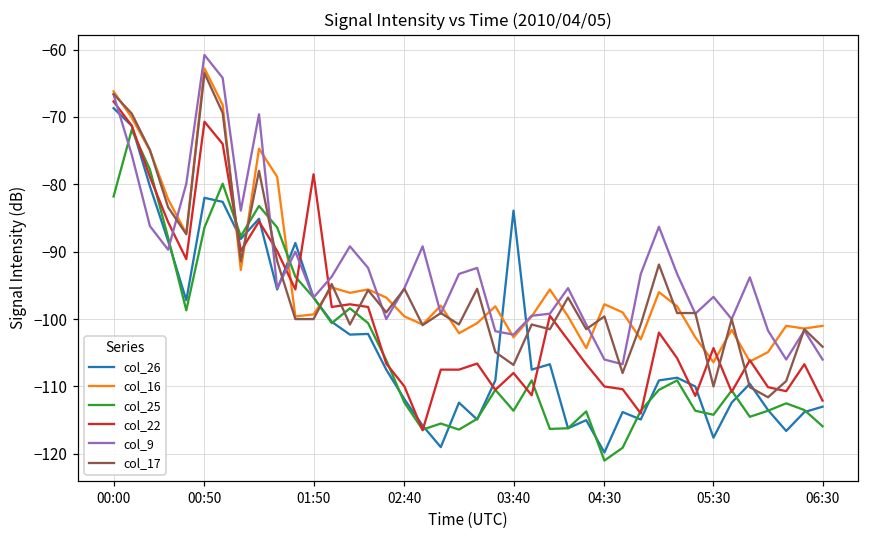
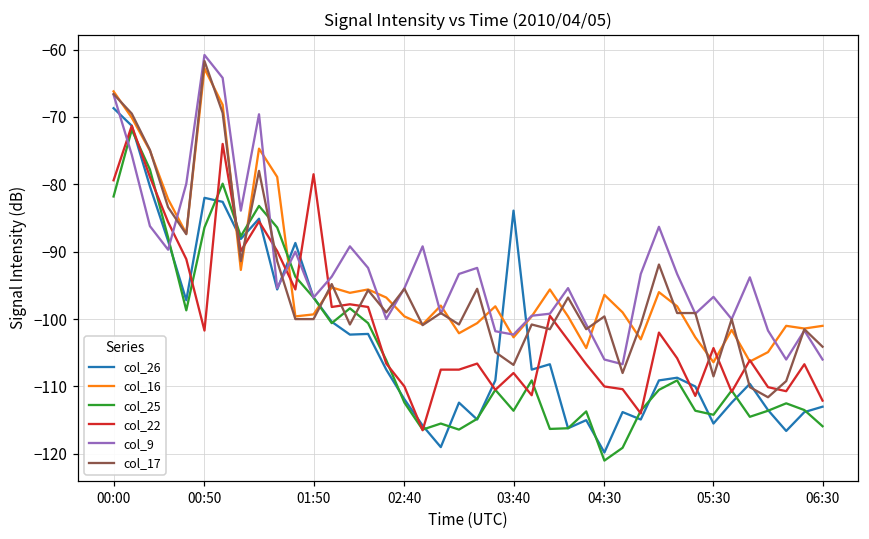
  {
    "col_26": {
      "00:00": -69,
      "00:50": -82,
      "02:40": -112,
      "03:40": -84,
      "04:30": -120,
-     "05:30": -118,
+     "05:30": -116,
      "06:30": -113
    },
    "col_16": {
      "00:50": -63,
      "01:50": -99,
      "02:40": -100,
-     "04:30": -98,
+     "04:30": -96,
      "05:30": -106,
      "06:30": -101
    },
    "col_25": {
      "00:00": -82,
      "00:50": -86,
      "02:40": -112,
      "03:40": -114,
      "04:30": -121,
      "05:30": -114,
      "06:30": -116
    },
    "col_22": {
-     "00:00": -68,
-     "00:50": -71,
+     "00:00": -79,
+     "00:50": -102,
      "01:50": -79,
      "02:40": -110,
      "03:40": -108,
      "04:30": -110,
      "05:30": -104,
      "06:30": -112
    },
    "col_9": {
      "00:50": -61,
      "04:30": -106,
      "05:30": -97,
      "06:30": -106
    },
    "col_17": {
-     "00:50": -64,
+     "00:50": -62,
      "01:50": -100,
      "03:40": -107,
      "04:30": -100,
-     "05:30": -110,
+     "05:30": -109,
      "06:30": -104
    }
  }
